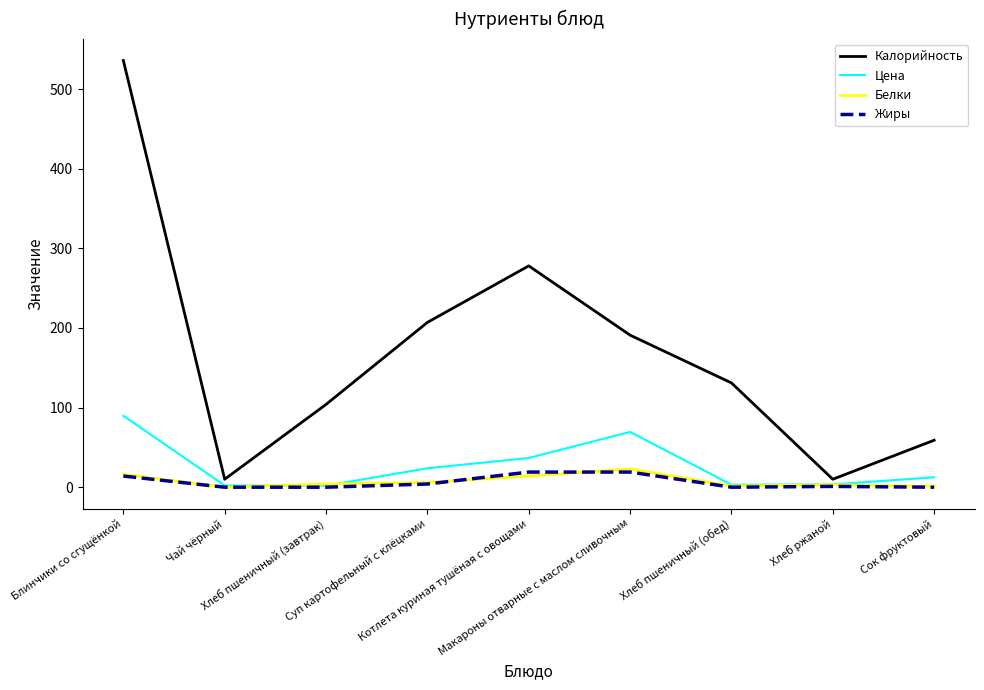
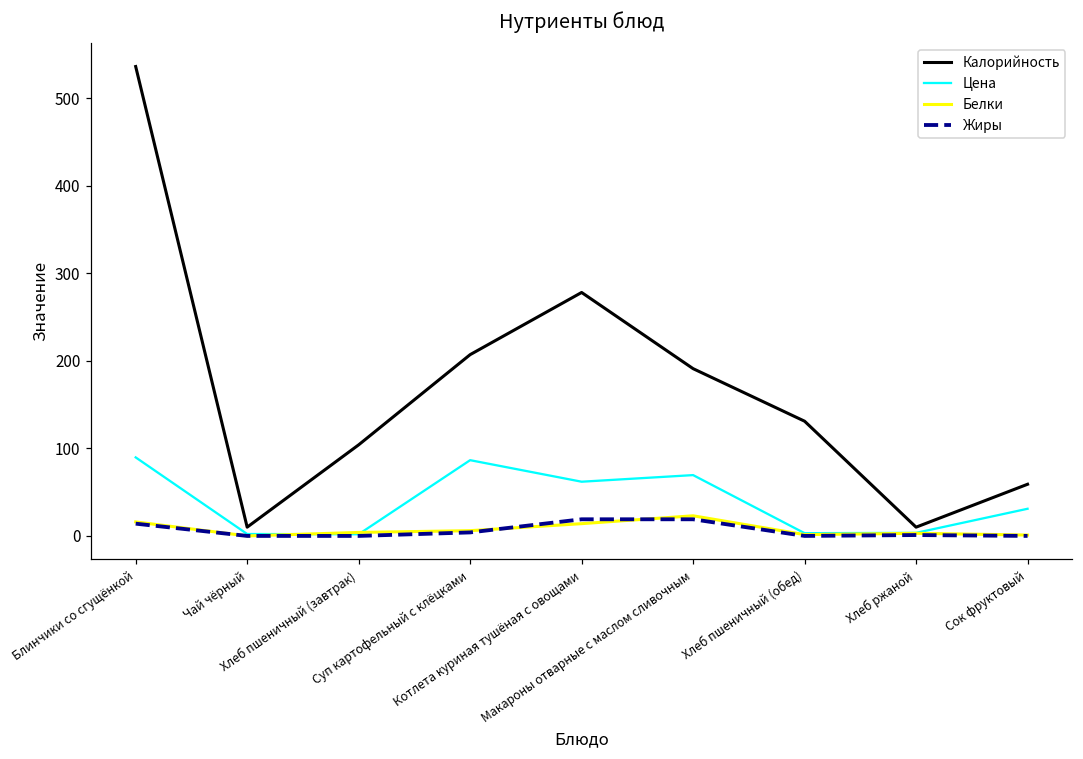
  {
    "Калорийность": {
      "Блинчики со сгущёнкой": 540,
      "Чай чёрный": 10,
      "Хлеб пшеничный (завтрак)": 100,
      "Суп картофельный с клёцками": 210,
      "Котлета куриная тушёная с овощами": 280,
      "Макароны отварные с маслом сливочным": 190,
      "Хлеб пшеничный (обед)": 130,
      "Хлеб ржаной": 10,
      "Сок фруктовый": 60
    },
    "Цена": {
      "Блинчики со сгущёнкой": 90,
-     "Суп картофельный с клёцками": 20,
-     "Котлета куриная тушёная с овощами": 40,
+     "Суп картофельный с клёцками": 90,
+     "Котлета куриная тушёная с овощами": 60,
      "Макароны отварные с маслом сливочным": 70,
-     "Сок фруктовый": 10
+     "Сок фруктовый": 30
    },
    "Белки": {
      "Котлета куриная тушёная с овощами": 10,
      "Макароны отварные с маслом сливочным": 20
    },
    "Жиры": {
      "Котлета куриная тушёная с овощами": 20,
      "Макароны отварные с маслом сливочным": 20
    }
  }
